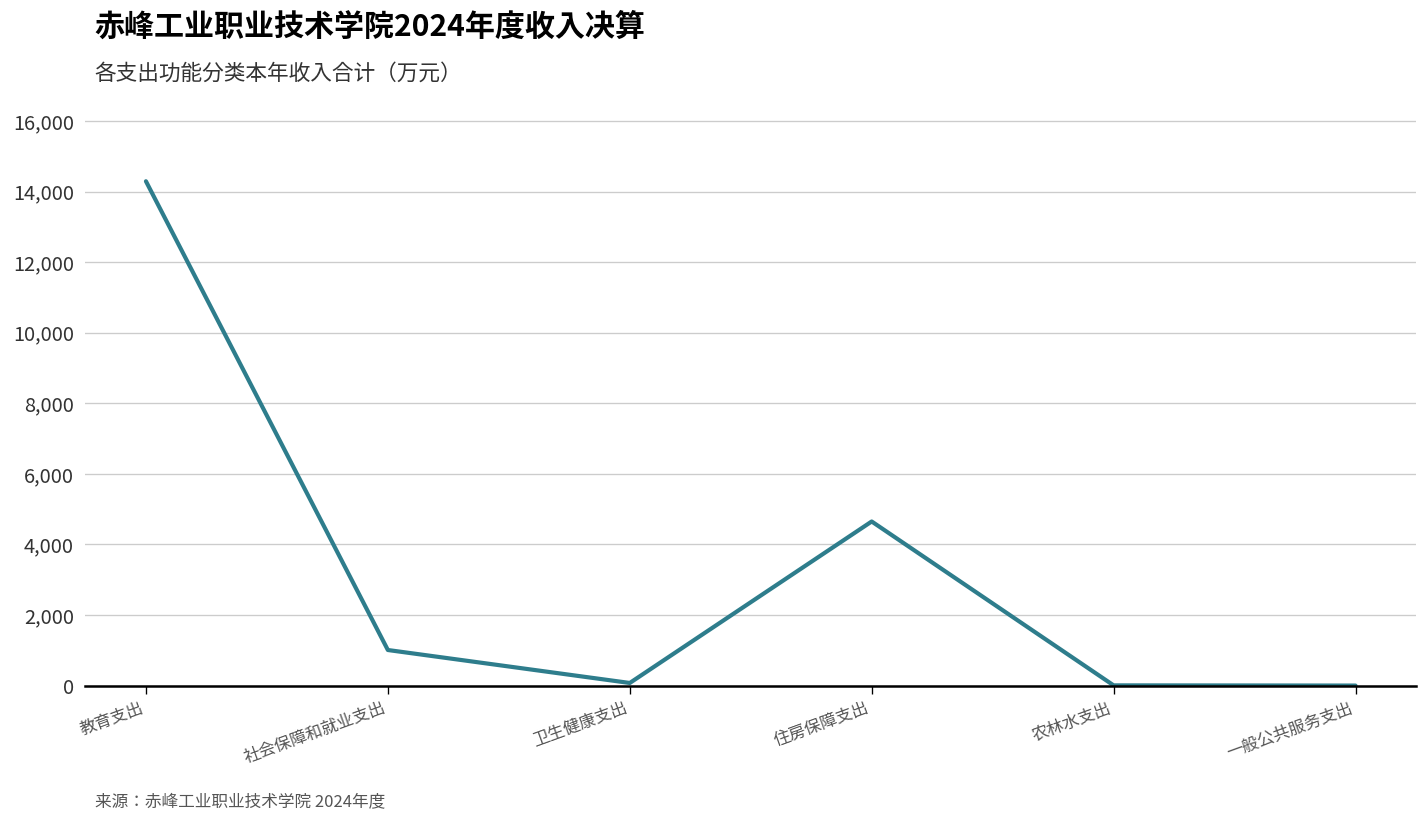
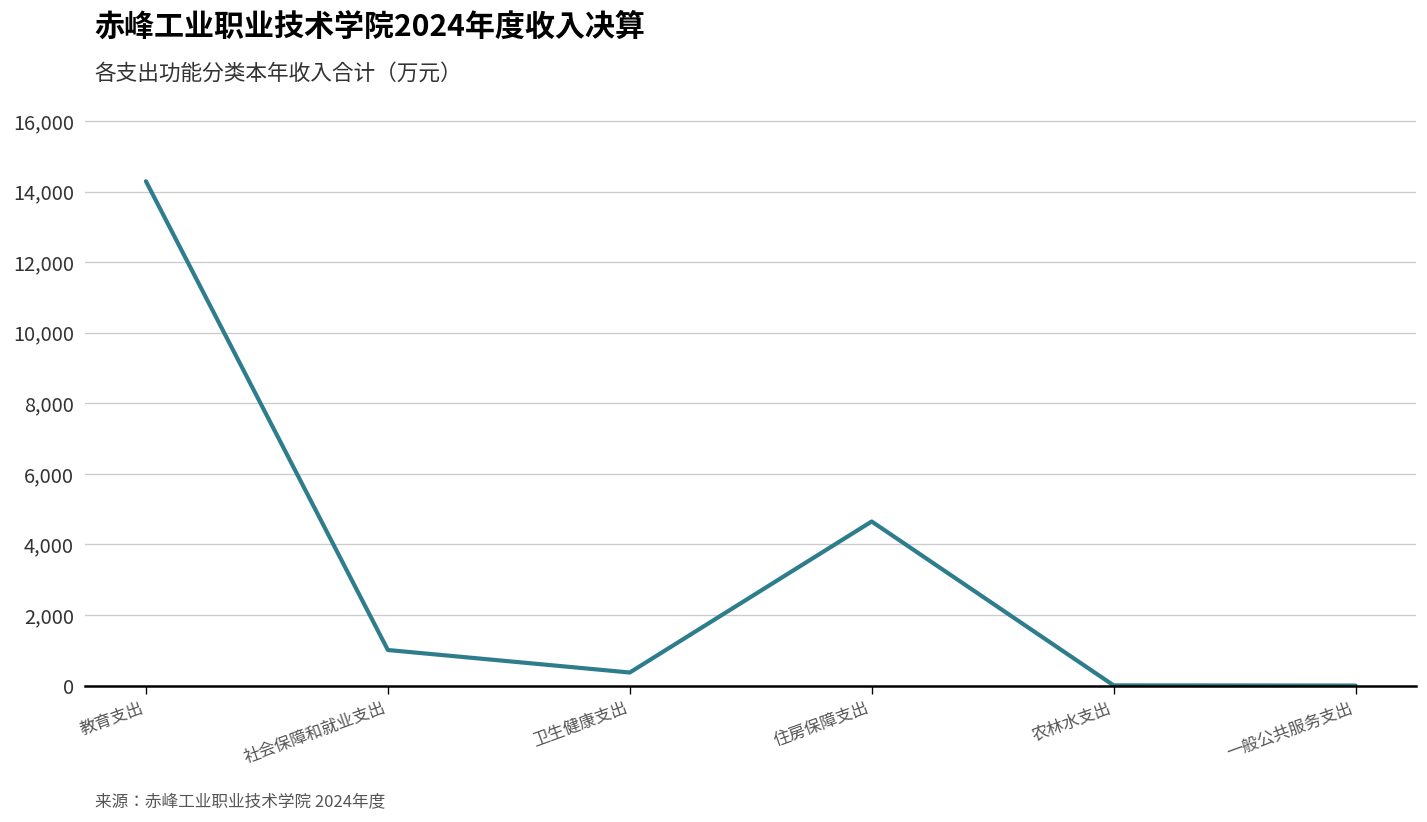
  {
    "教育支出": "14,300",
    "社会保障和就业支出": "1,000",
-   "卫生健康支出": "100",
+   "卫生健康支出": "400",
    "住房保障支出": "4,700",
    "农林水支出": "0",
    "一般公共服务支出": "0"
  }
